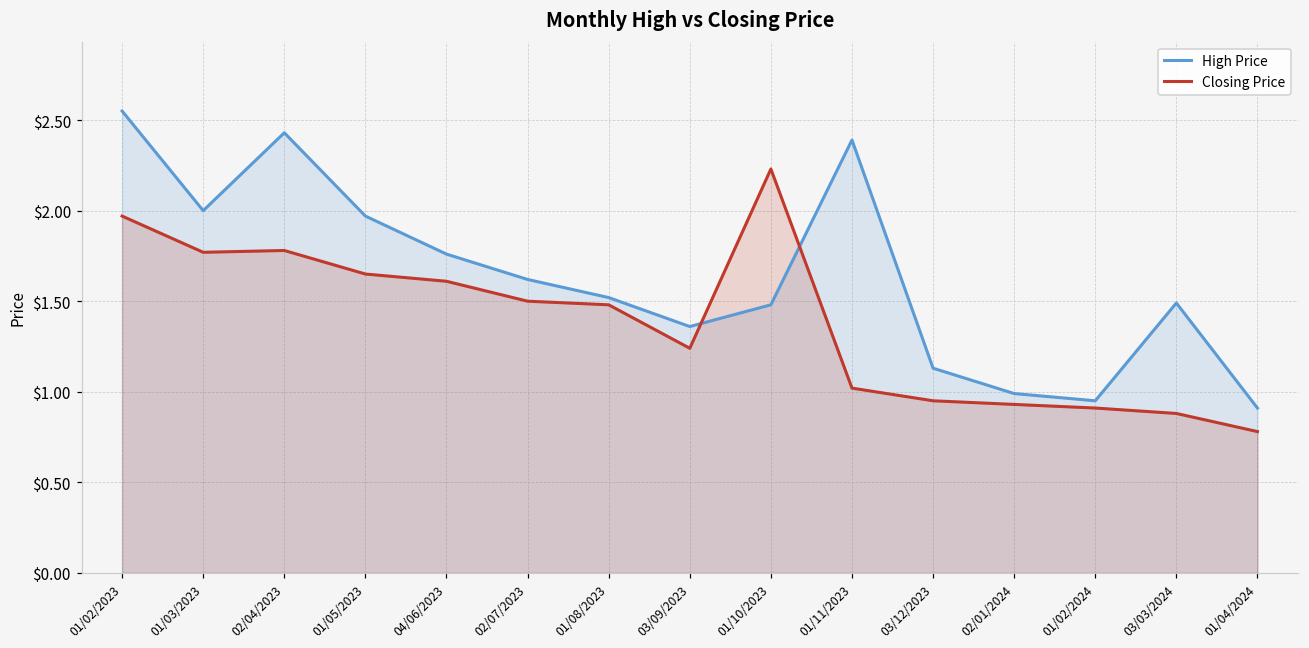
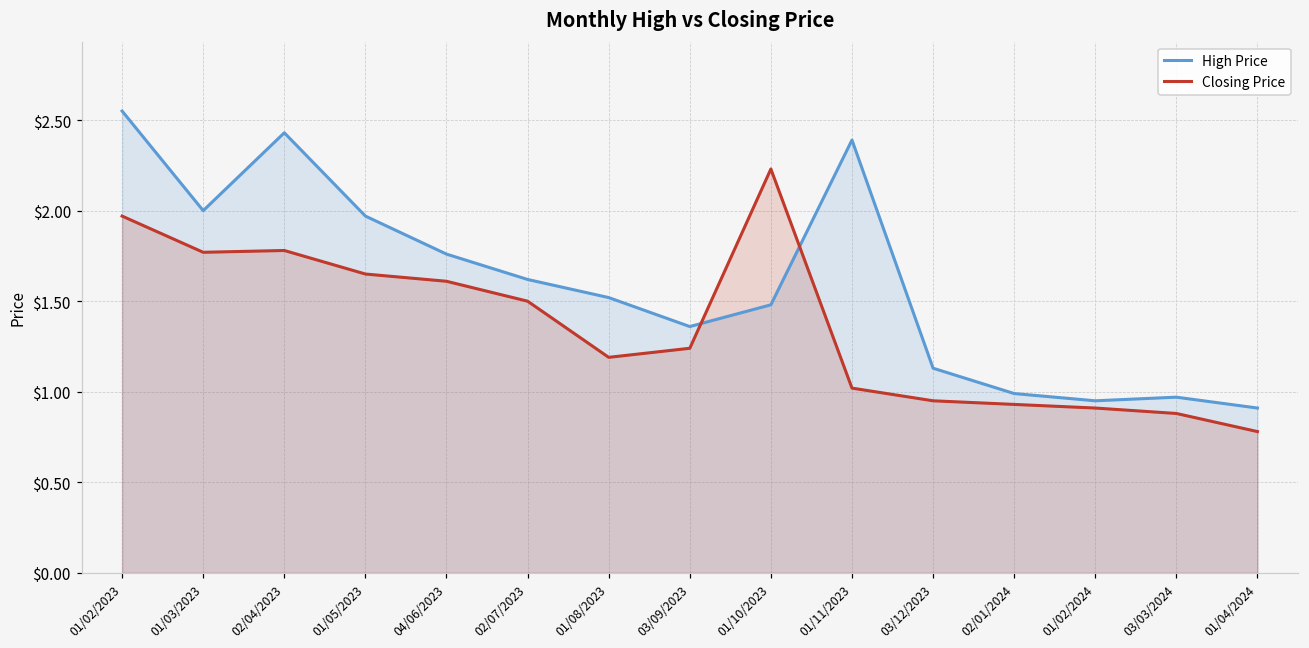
  {
    "High Price": {
      "01/02/2023": "$2.55",
      "01/03/2023": "$2.00",
      "02/04/2023": "$2.43",
      "01/05/2023": "$1.97",
      "04/06/2023": "$1.76",
      "02/07/2023": "$1.62",
      "01/08/2023": "$1.52",
      "03/09/2023": "$1.36",
      "01/10/2023": "$1.48",
      "01/11/2023": "$2.39",
      "03/12/2023": "$1.13",
      "02/01/2024": "$0.99",
      "01/02/2024": "$0.95",
-     "03/03/2024": "$1.49",
+     "03/03/2024": "$0.97",
      "01/04/2024": "$0.91"
    },
    "Closing Price": {
      "01/02/2023": "$1.97",
      "01/03/2023": "$1.77",
      "02/04/2023": "$1.78",
      "01/05/2023": "$1.65",
      "04/06/2023": "$1.61",
      "02/07/2023": "$1.50",
-     "01/08/2023": "$1.48",
+     "01/08/2023": "$1.19",
      "03/09/2023": "$1.24",
      "01/10/2023": "$2.23",
      "01/11/2023": "$1.02",
      "03/12/2023": "$0.95",
      "02/01/2024": "$0.93",
      "01/02/2024": "$0.91",
      "03/03/2024": "$0.88",
      "01/04/2024": "$0.78"
    }
  }
